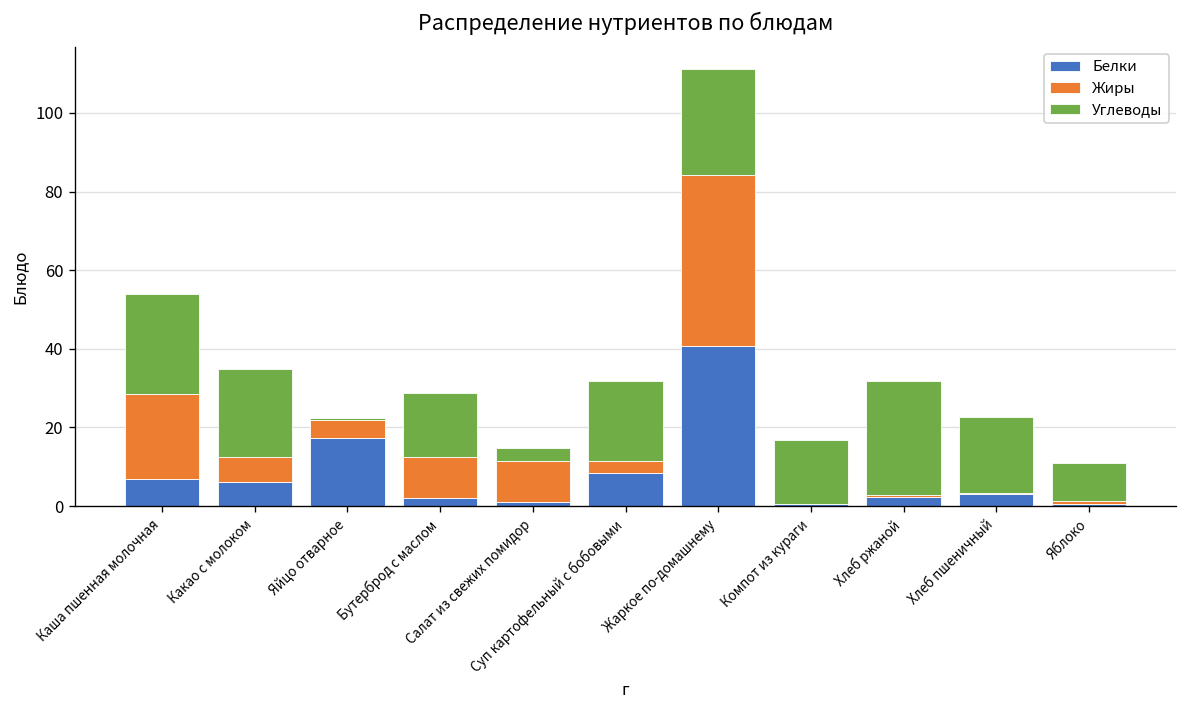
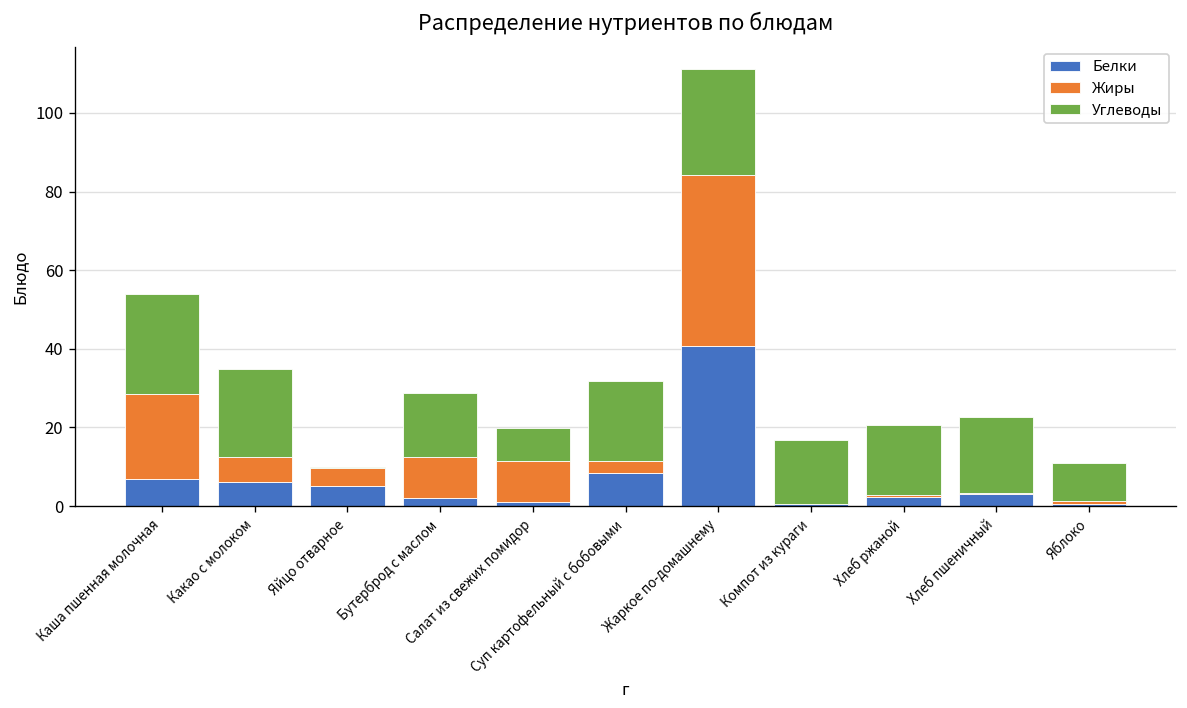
  {
    "Белки": {
      "Каша пшенная молочная": 7,
      "Какао с молоком": 6,
-     "Яйцо отварное": 17,
+     "Яйцо отварное": 5,
      "Бутерброд с маслом": 2,
      "Салат из свежих помидор": 1,
      "Суп картофельный с бобовыми": 9,
      "Жаркое по-домашнему": 41,
      "Хлеб ржаной": 2,
      "Хлеб пшеничный": 3
    },
    "Жиры": {
      "Каша пшенная молочная": 22,
      "Какао с молоком": 6,
      "Яйцо отварное": 5,
      "Бутерброд с маслом": 10,
      "Салат из свежих помидор": 10,
      "Суп картофельный с бобовыми": 3,
      "Жаркое по-домашнему": 44,
      "Компот из кураги": 0
    },
    "Углеводы": {
      "Каша пшенная молочная": 26,
      "Какао с молоком": 22,
      "Бутерброд с маслом": 16,
-     "Салат из свежих помидор": 3,
+     "Салат из свежих помидор": 9,
      "Суп картофельный с бобовыми": 20,
      "Жаркое по-домашнему": 27,
      "Компот из кураги": 16,
-     "Хлеб ржаной": 29,
+     "Хлеб ржаной": 18,
      "Хлеб пшеничный": 19,
      "Яблоко": 10
    }
  }
